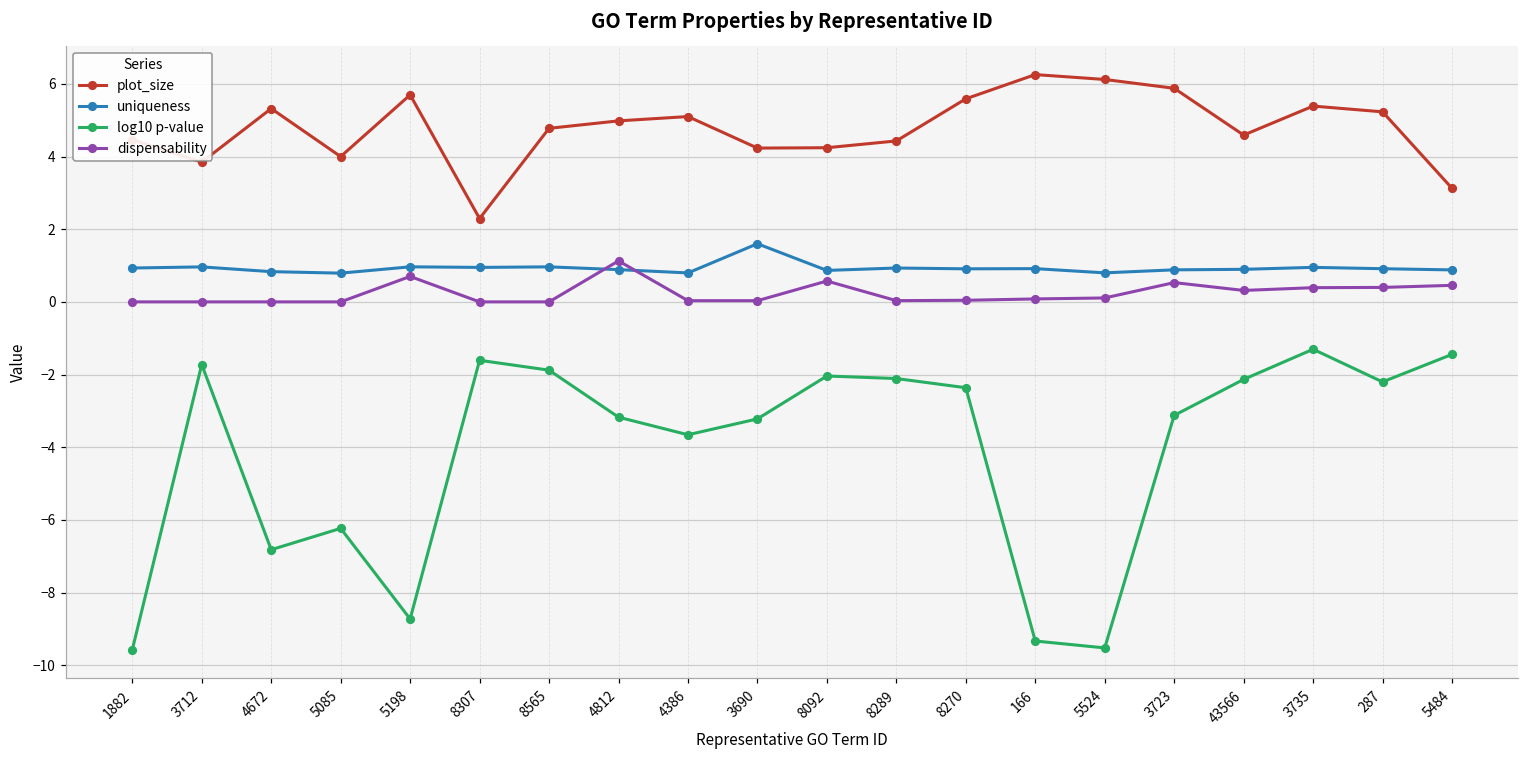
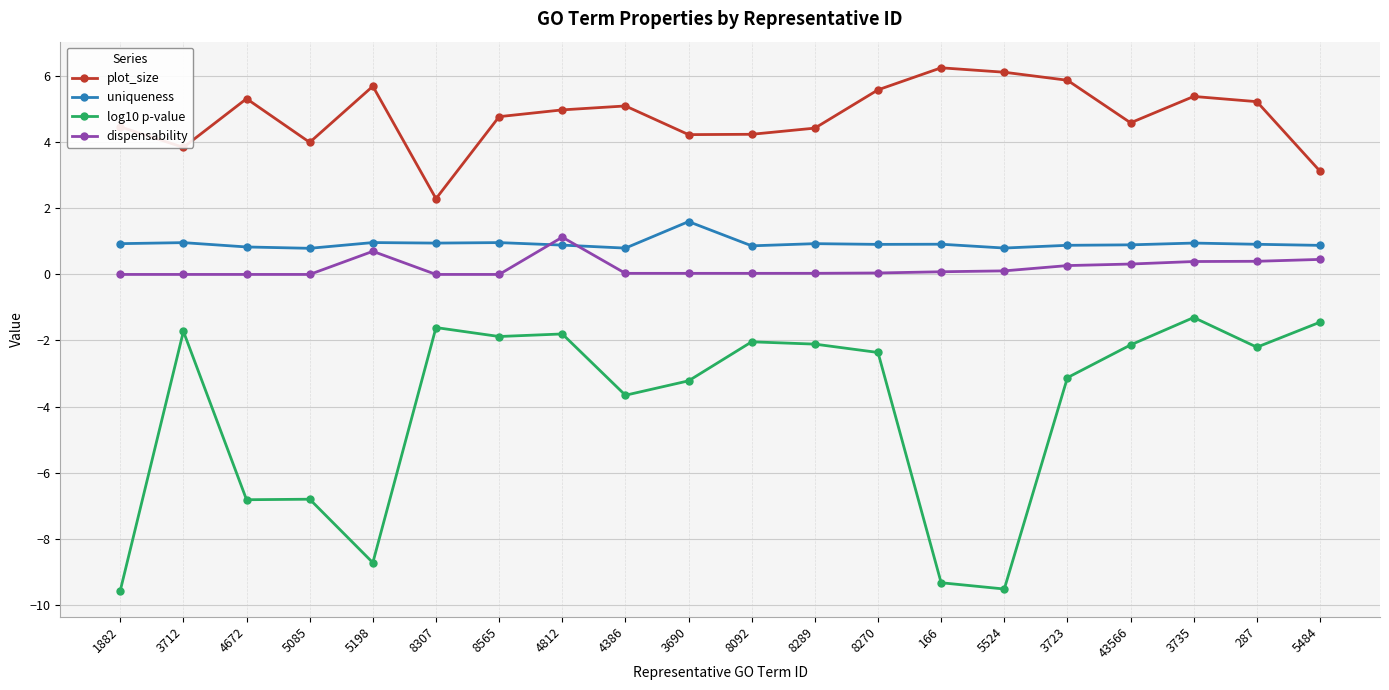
  {
    "plot_size": {
      "4672": 5.3,
      "5085": 4.0,
      "5198": 5.7,
      "8307": 2.3,
      "8565": 4.8,
      "4812": 5.0,
      "4386": 5.1,
      "3690": 4.2,
      "8092": 4.2,
      "8289": 4.4,
      "8270": 5.6,
      "166": 6.3,
      "5524": 6.1,
      "3723": 5.9,
      "43566": 4.6,
      "3735": 5.4,
      "287": 5.2,
      "5484": 3.1
    },
    "uniqueness": {
      "1882": 0.9,
      "3712": 1.0,
      "4672": 0.8,
      "5085": 0.8,
      "5198": 1.0,
      "8307": 0.9,
      "8565": 1.0,
      "4812": 0.9,
      "4386": 0.8,
      "3690": 1.6,
      "8092": 0.9,
      "8289": 0.9,
      "8270": 0.9,
      "166": 0.9,
      "5524": 0.8,
      "3723": 0.9,
      "43566": 0.9,
      "3735": 1.0,
      "287": 0.9,
      "5484": 0.9
    },
    "log10 p-value": {
      "1882": -9.6,
      "3712": -1.7,
      "4672": -6.8,
-     "5085": -6.2,
+     "5085": -6.8,
      "5198": -8.7,
      "8307": -1.6,
      "8565": -1.9,
-     "4812": -3.2,
+     "4812": -1.8,
      "4386": -3.7,
      "3690": -3.2,
      "8092": -2.0,
      "8289": -2.1,
      "8270": -2.4,
      "166": -9.3,
      "5524": -9.5,
      "3723": -3.1,
      "43566": -2.1,
      "3735": -1.3,
      "287": -2.2,
      "5484": -1.4
    },
    "dispensability": {
      "1882": 0.0,
      "3712": 0.0,
      "4672": 0.0,
      "5085": 0.0,
      "5198": 0.7,
      "8307": 0.0,
      "8565": 0.0,
      "4812": 1.1,
      "4386": 0.0,
      "3690": 0.0,
-     "8092": 0.6,
+     "8092": 0.0,
      "8289": 0.0,
      "8270": 0.0,
      "166": 0.1,
      "5524": 0.1,
-     "3723": 0.5,
+     "3723": 0.3,
      "43566": 0.3,
      "3735": 0.4,
      "287": 0.4,
      "5484": 0.5
    }
  }
